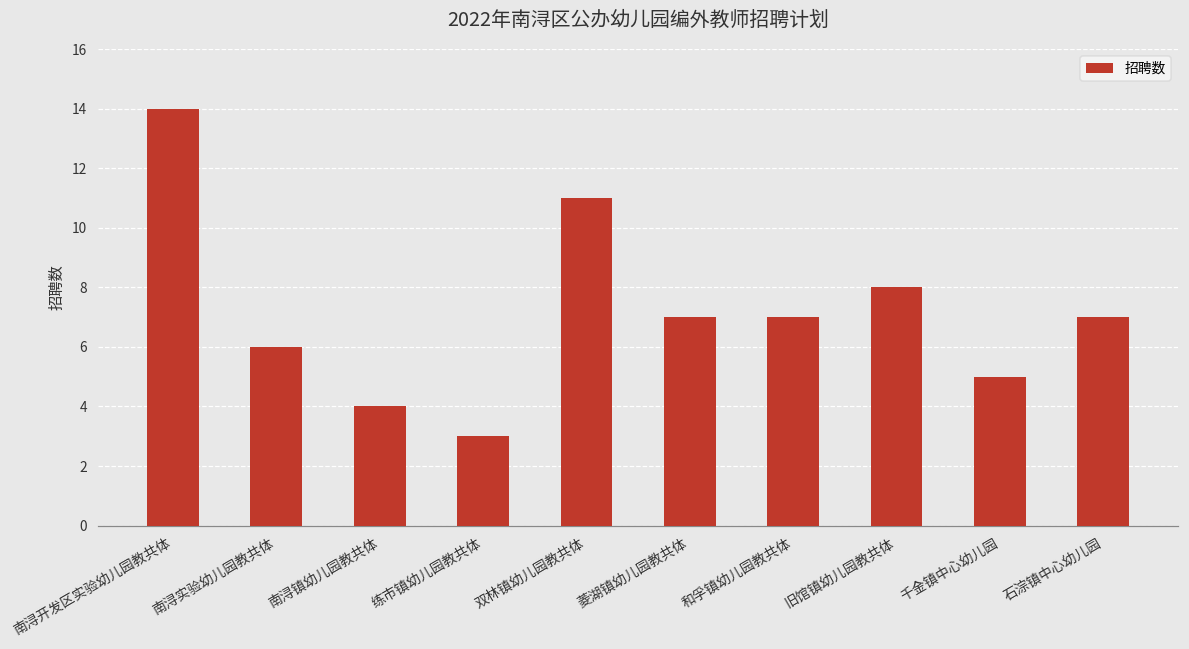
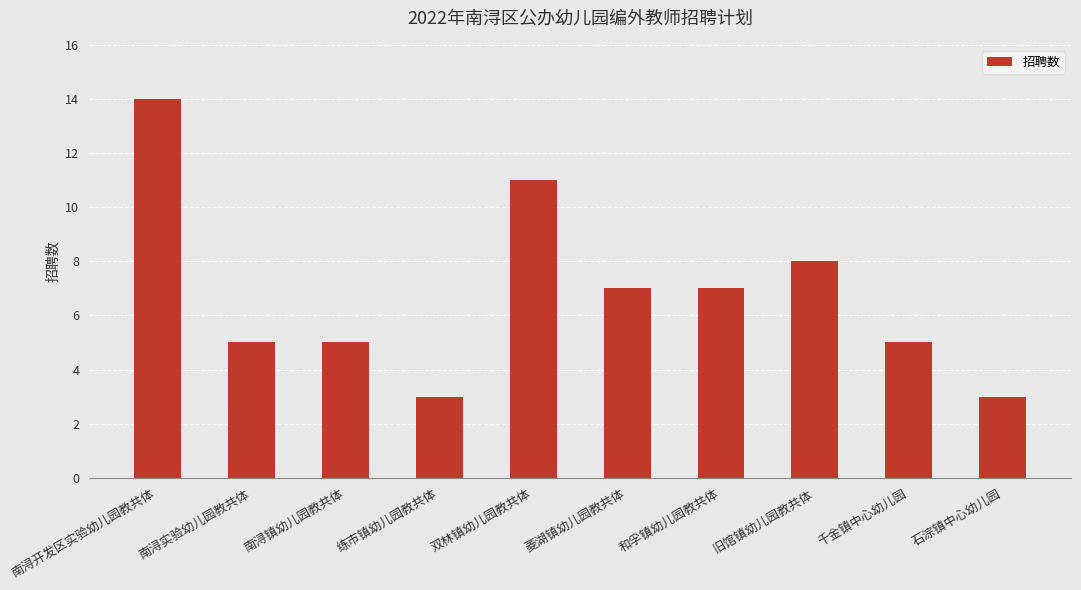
  {
    "南浔开发区实验幼儿园教共体": 14,
-   "南浔实验幼儿园教共体": 6,
-   "南浔镇幼儿园教共体": 4,
+   "南浔实验幼儿园教共体": 5,
+   "南浔镇幼儿园教共体": 5,
    "练市镇幼儿园教共体": 3,
    "双林镇幼儿园教共体": 11,
    "菱湖镇幼儿园教共体": 7,
    "和孚镇幼儿园教共体": 7,
    "旧馆镇幼儿园教共体": 8,
    "千金镇中心幼儿园": 5,
-   "石淙镇中心幼儿园": 7
+   "石淙镇中心幼儿园": 3
  }
